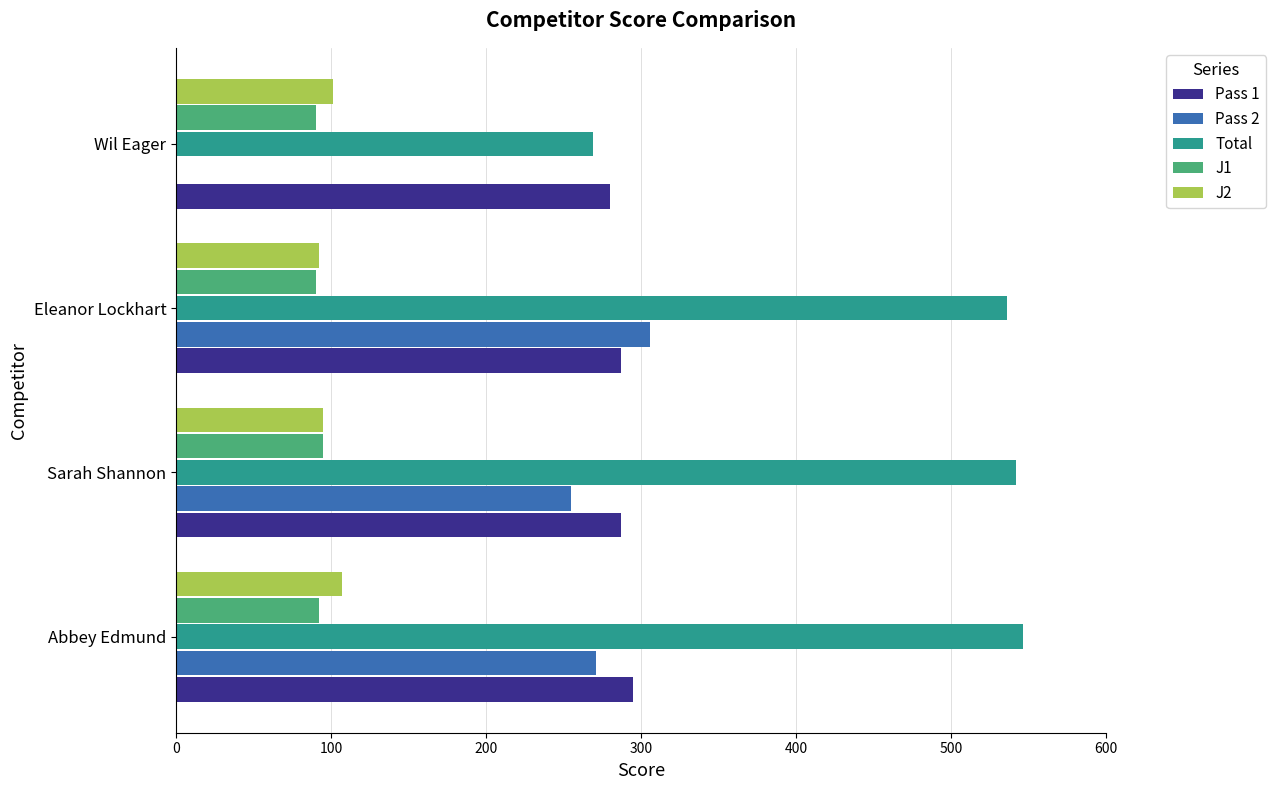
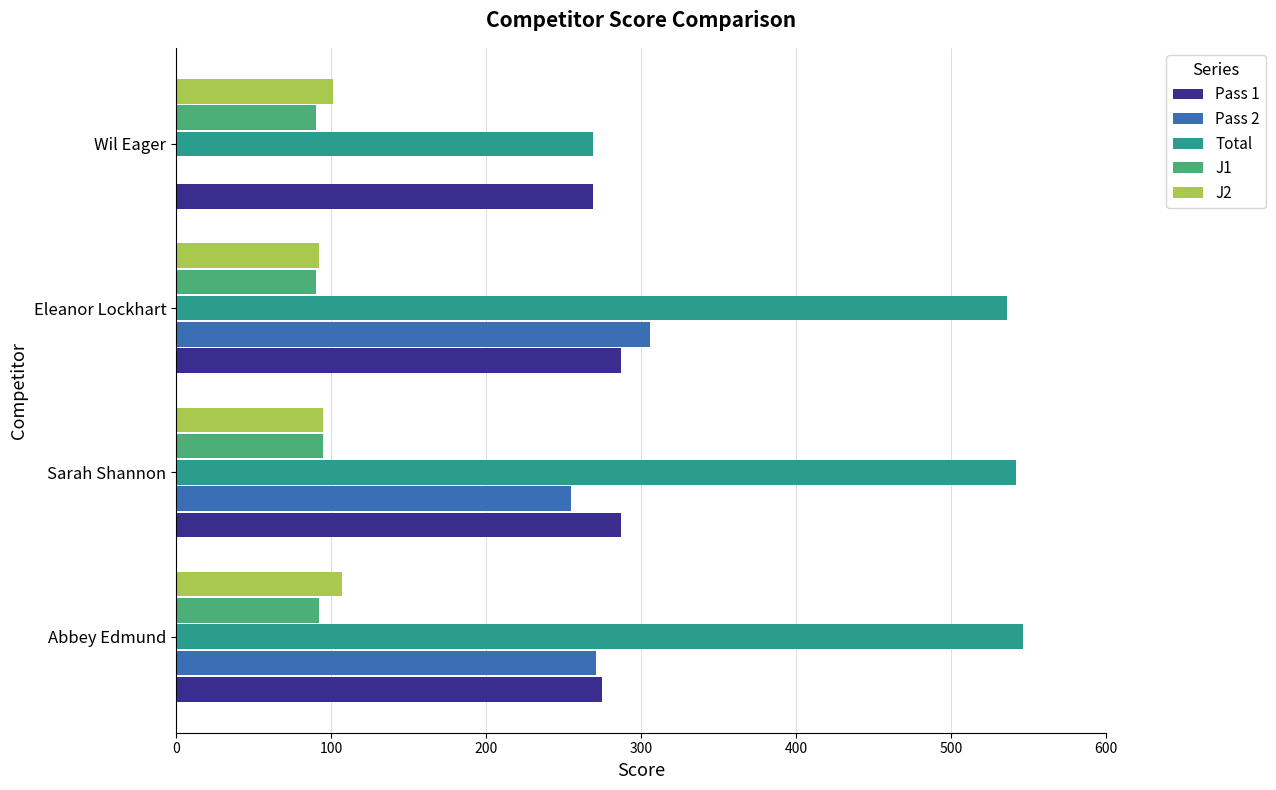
  {
    "Pass 1": {
-     "Wil Eager": 280,
+     "Wil Eager": 269,
      "Eleanor Lockhart": 287,
      "Sarah Shannon": 287,
-     "Abbey Edmund": 295
+     "Abbey Edmund": 275
    },
    "Pass 2": {
      "Wil Eager": 0,
      "Eleanor Lockhart": 306,
      "Sarah Shannon": 255,
      "Abbey Edmund": 271
    },
    "J2": {
      "Wil Eager": 101,
      "Eleanor Lockhart": 92,
      "Sarah Shannon": 95,
      "Abbey Edmund": 107
    }
  }
